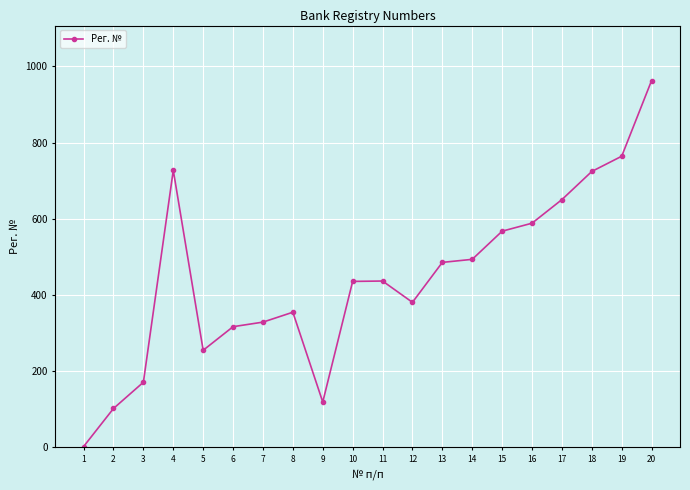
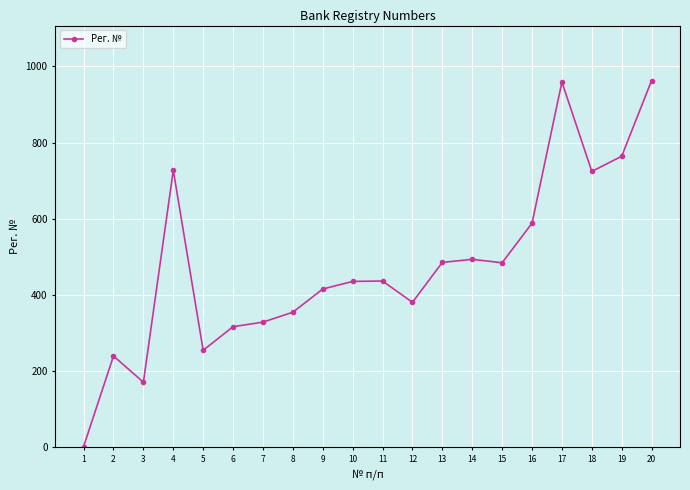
  {
    "1": 0,
-   "2": 100,
+   "2": 240,
    "3": 170,
    "4": 730,
    "5": 250,
    "6": 320,
    "7": 330,
    "8": 350,
-   "9": 120,
+   "9": 420,
    "10": 440,
    "11": 440,
    "12": 380,
    "13": 490,
    "14": 490,
-   "15": 570,
+   "15": 480,
    "16": 590,
-   "17": 650,
+   "17": 960,
    "18": 720,
    "19": 760,
    "20": 960
  }
